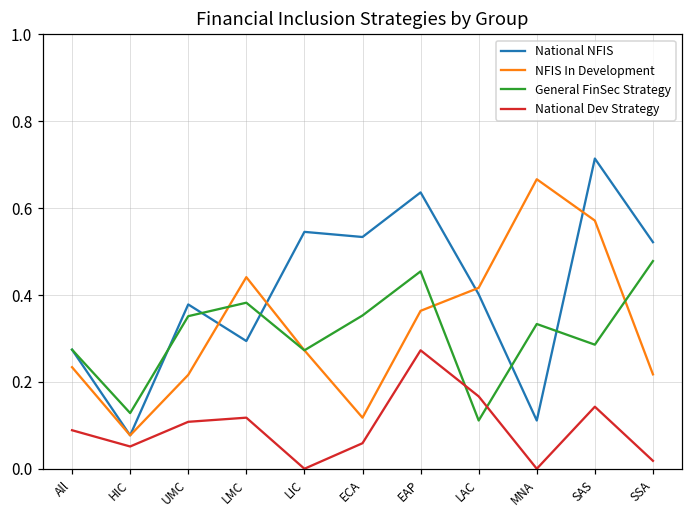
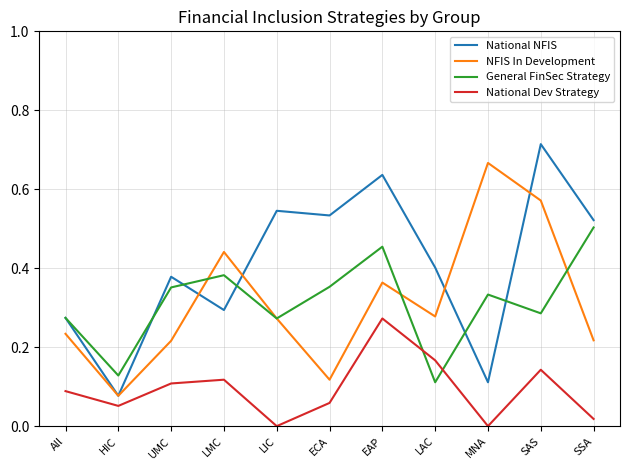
  {
    "National NFIS": {
      "UMC": 0.38,
      "LMC": 0.29,
      "LIC": 0.55,
      "ECA": 0.53,
      "EAP": 0.64,
      "LAC": 0.40,
      "MNA": 0.11,
      "SAS": 0.71,
      "SSA": 0.52
    },
    "NFIS In Development": {
      "All": 0.23,
      "UMC": 0.22,
      "LMC": 0.44,
      "ECA": 0.12,
      "EAP": 0.36,
-     "LAC": 0.42,
+     "LAC": 0.28,
      "MNA": 0.67,
      "SAS": 0.57,
      "SSA": 0.22
    },
    "General FinSec Strategy": {
      "HIC": 0.13,
      "UMC": 0.35,
      "LMC": 0.38,
      "ECA": 0.35,
      "EAP": 0.45,
      "LAC": 0.11,
      "MNA": 0.33,
      "SAS": 0.29,
-     "SSA": 0.48
+     "SSA": 0.50
    },
    "National Dev Strategy": {
      "All": 0.09,
      "HIC": 0.05,
      "UMC": 0.11,
      "LMC": 0.12,
      "LIC": 0.00,
      "ECA": 0.06,
      "EAP": 0.27,
      "LAC": 0.17,
      "MNA": 0.00,
      "SAS": 0.14,
      "SSA": 0.02
    }
  }
